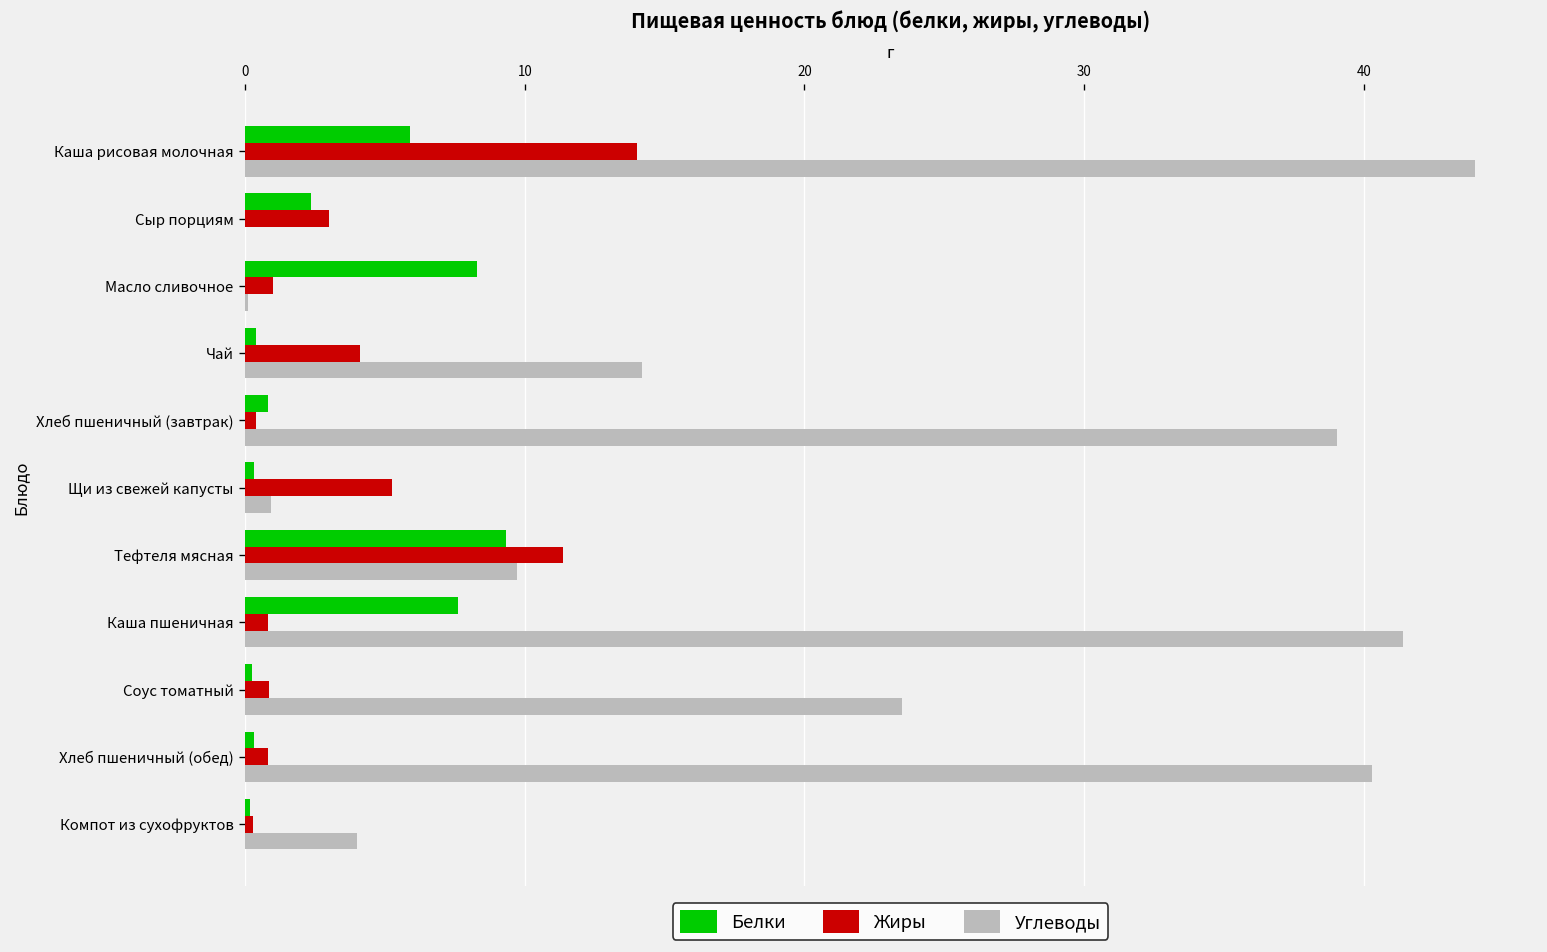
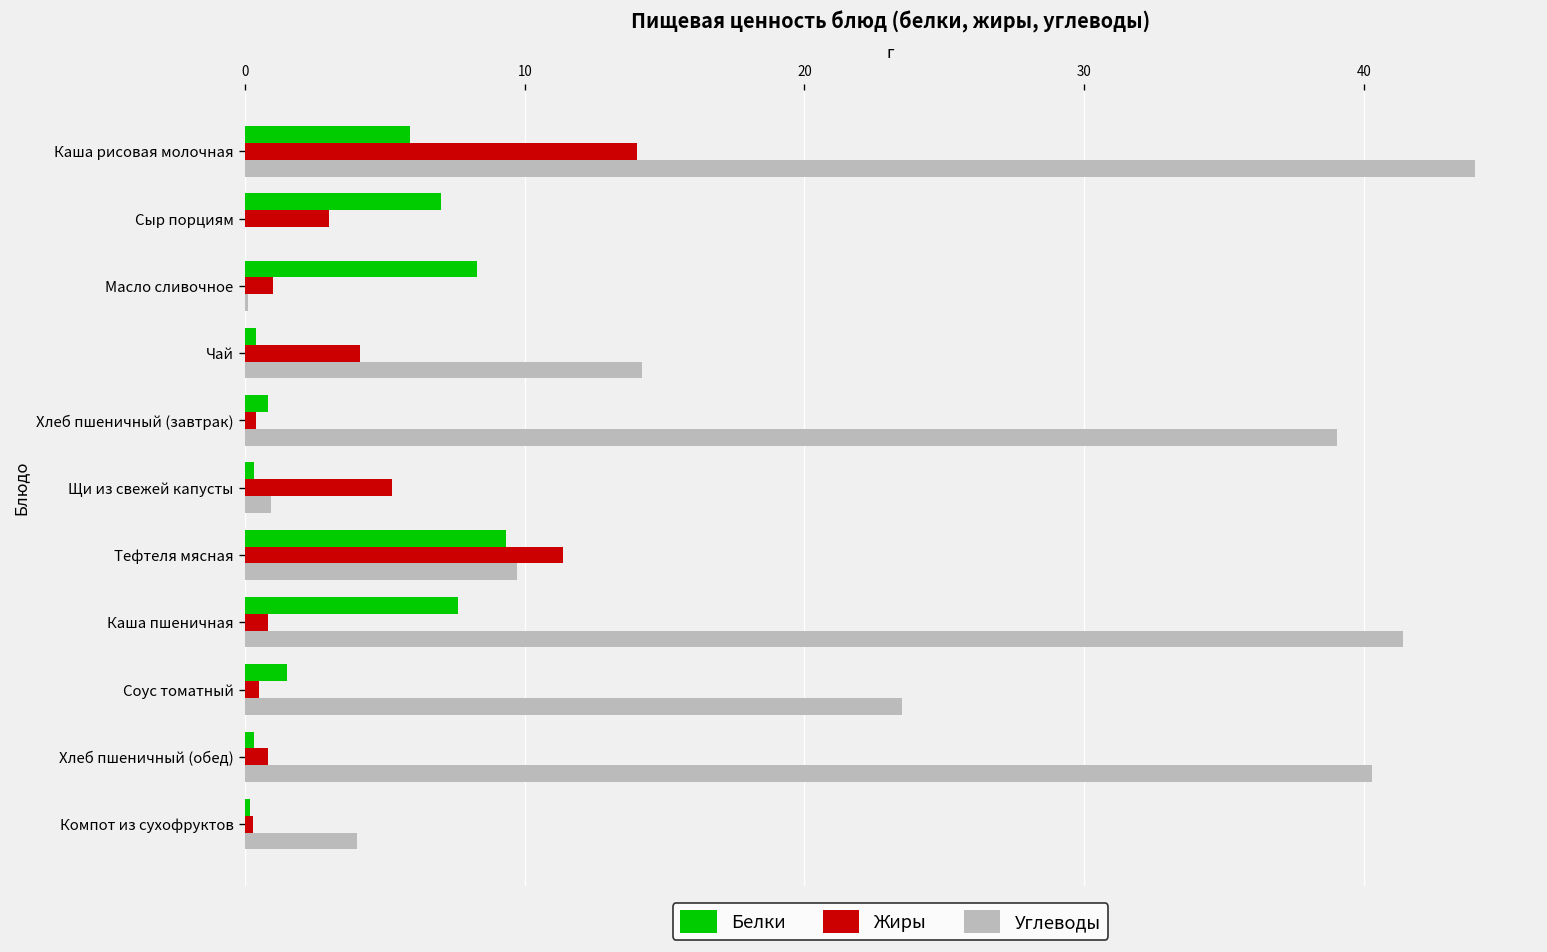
  {
    "Белки": {
      "Каша рисовая молочная": 5.9,
-     "Сыр порциям": 2.3,
+     "Сыр порциям": 7.0,
      "Масло сливочное": 8.3,
      "Чай": 0.4,
      "Хлеб пшеничный (завтрак)": 0.8,
      "Щи из свежей капусты": 0.3,
      "Тефтеля мясная": 9.3,
      "Каша пшеничная": 7.6,
-     "Соус томатный": 0.2,
+     "Соус томатный": 1.5,
      "Хлеб пшеничный (обед)": 0.3,
      "Компот из сухофруктов": 0.2
    },
    "Жиры": {
      "Каша рисовая молочная": 14.0,
      "Сыр порциям": 3.0,
      "Масло сливочное": 1.0,
      "Чай": 4.1,
      "Хлеб пшеничный (завтрак)": 0.4,
      "Щи из свежей капусты": 5.3,
      "Тефтеля мясная": 11.4,
      "Каша пшеничная": 0.8,
-     "Соус томатный": 0.8,
+     "Соус томатный": 0.5,
      "Хлеб пшеничный (обед)": 0.8,
      "Компот из сухофруктов": 0.3
    },
    "Углеводы": {
      "Каша рисовая молочная": 44.0,
      "Сыр порциям": 0.0,
      "Чай": 14.2,
      "Хлеб пшеничный (завтрак)": 39.0,
      "Щи из свежей капусты": 0.9,
      "Тефтеля мясная": 9.7,
      "Каша пшеничная": 41.4,
      "Соус томатный": 23.5,
      "Хлеб пшеничный (обед)": 40.3,
      "Компот из сухофруктов": 4.0
    }
  }
